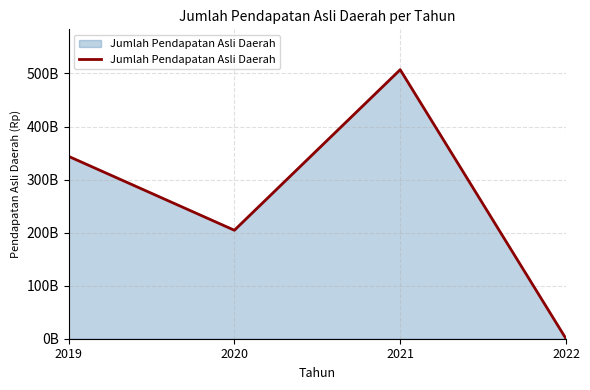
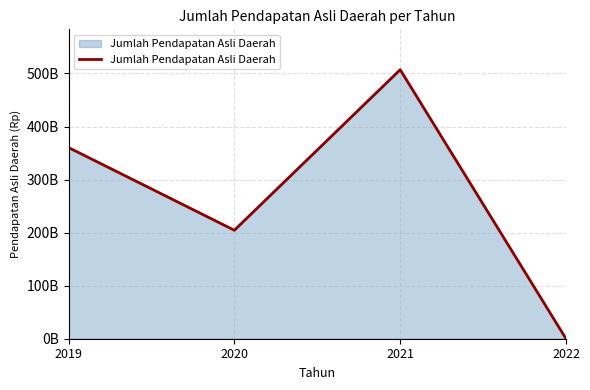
  {
-   "2019": 340000000000,
+   "2019": 360000000000,
    "2020": 200000000000,
    "2021": 510000000000,
    "2022": 0
  }
